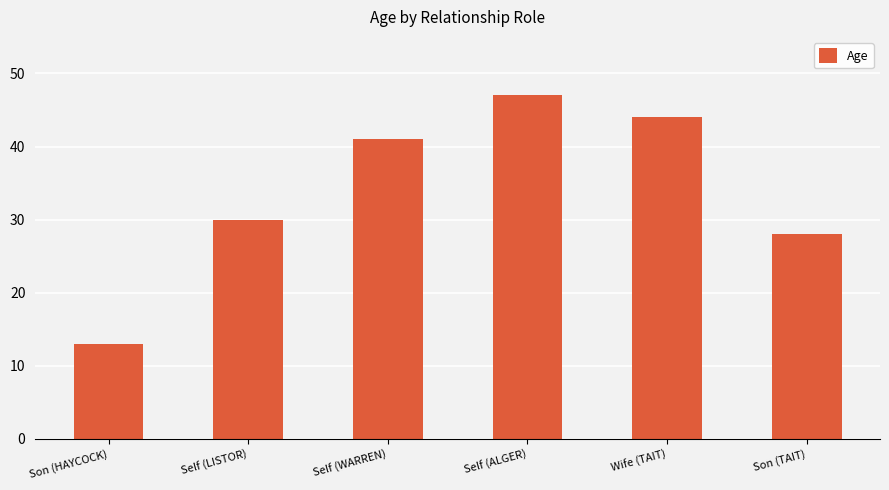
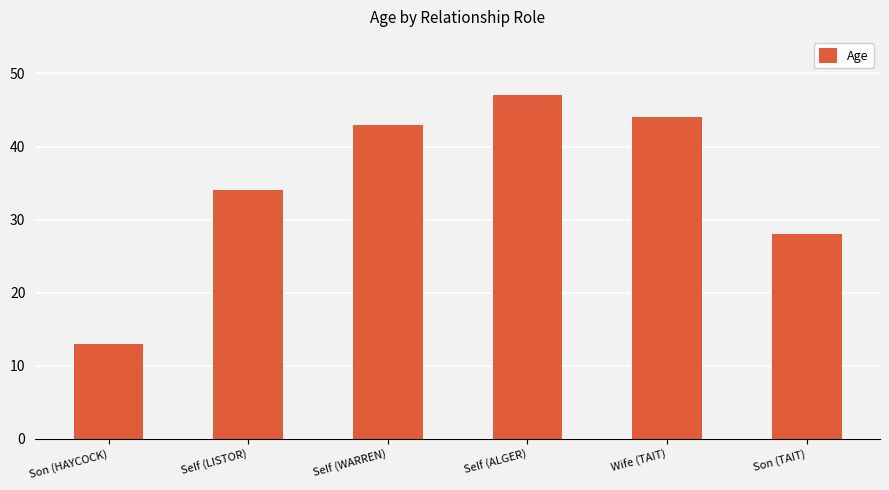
  {
    "Son (HAYCOCK)": 13,
-   "Self (LISTOR)": 30,
-   "Self (WARREN)": 41,
+   "Self (LISTOR)": 34,
+   "Self (WARREN)": 43,
    "Self (ALGER)": 47,
    "Wife (TAIT)": 44,
    "Son (TAIT)": 28
  }
